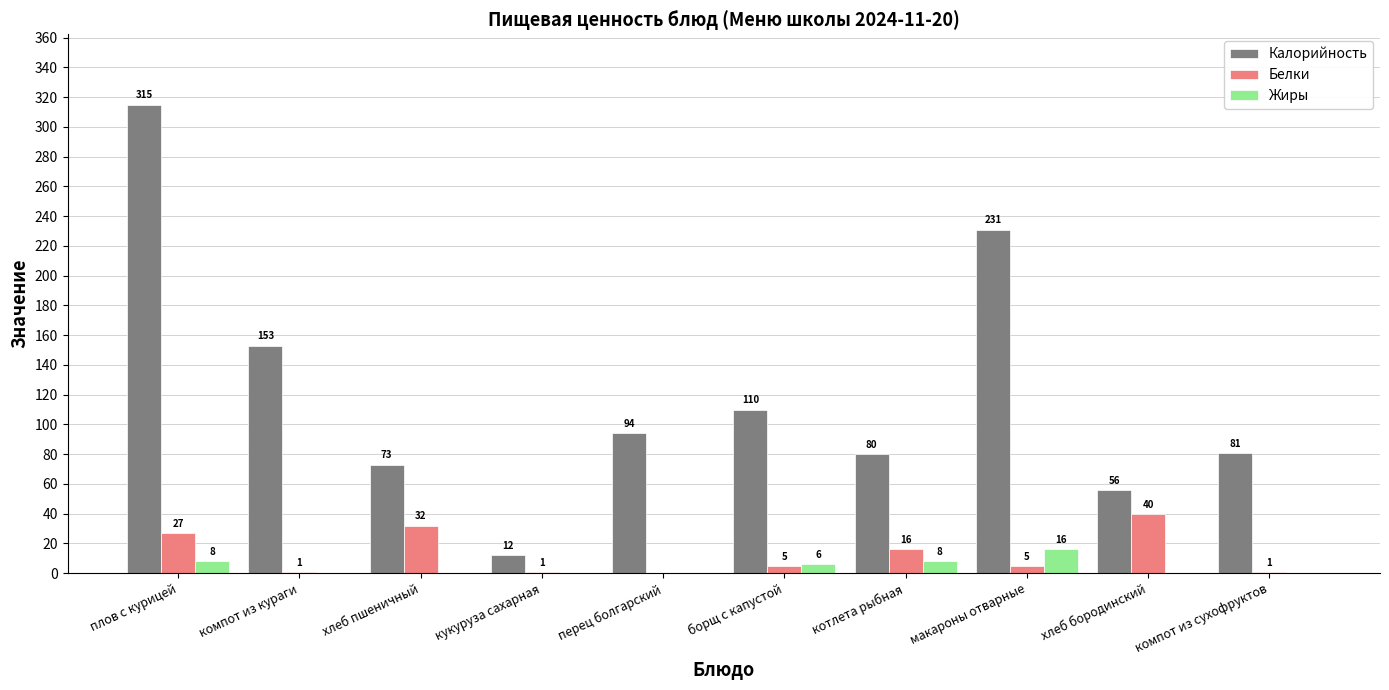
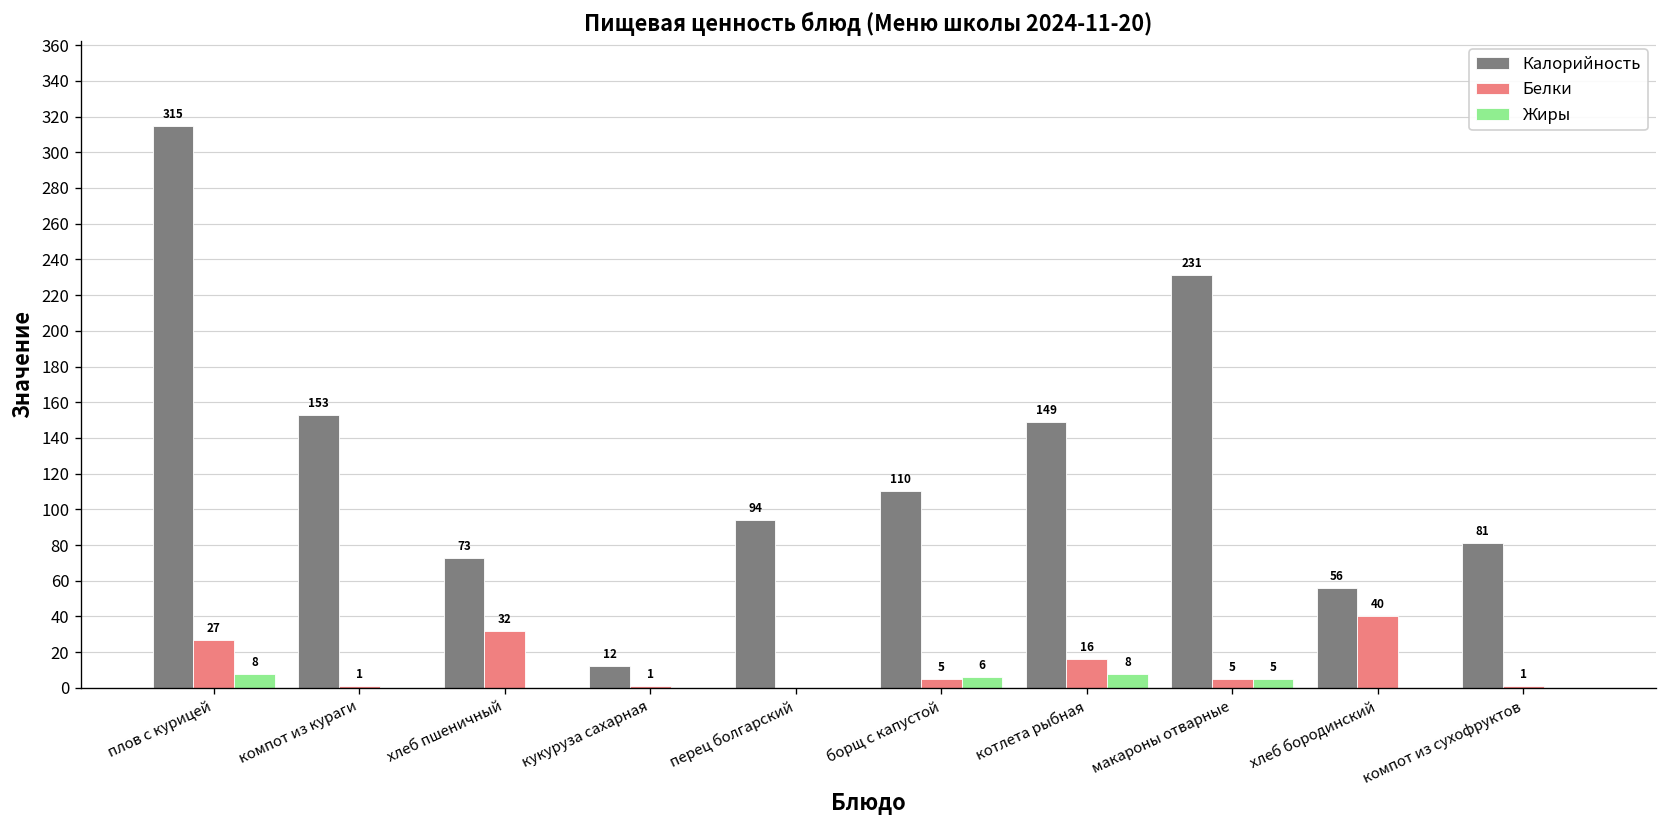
  {
    "Калорийность": {
      "плов с курицей": 315,
      "компот из кураги": 153,
      "хлеб пшеничный": 73,
      "кукуруза сахарная": 12,
      "перец болгарский": 94,
      "борщ с капустой": 110,
-     "котлета рыбная": 80,
+     "котлета рыбная": 149,
      "макароны отварные": 231,
      "хлеб бородинский": 56,
      "компот из сухофруктов": 81
    },
    "Белки": {
      "плов с курицей": 27,
      "компот из кураги": 1,
      "хлеб пшеничный": 32,
      "кукуруза сахарная": 1,
      "борщ с капустой": 5,
      "котлета рыбная": 16,
      "макароны отварные": 5,
      "хлеб бородинский": 40,
      "компот из сухофруктов": 1
    },
    "Жиры": {
      "плов с курицей": 8,
      "борщ с капустой": 6,
      "котлета рыбная": 8,
-     "макароны отварные": 16
+     "макароны отварные": 5
    }
  }
